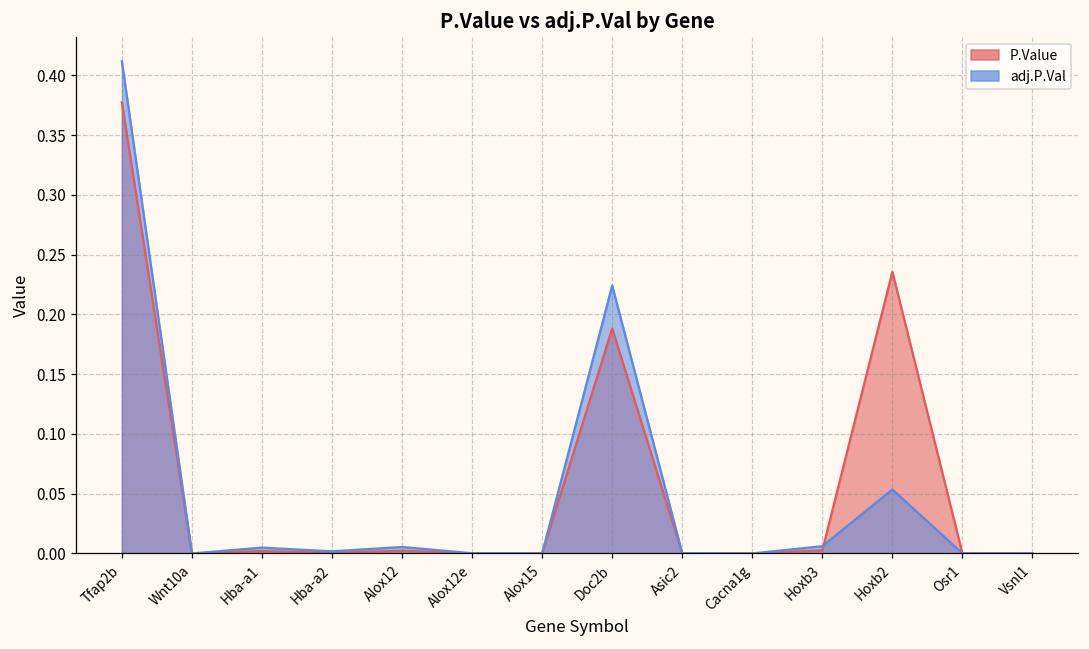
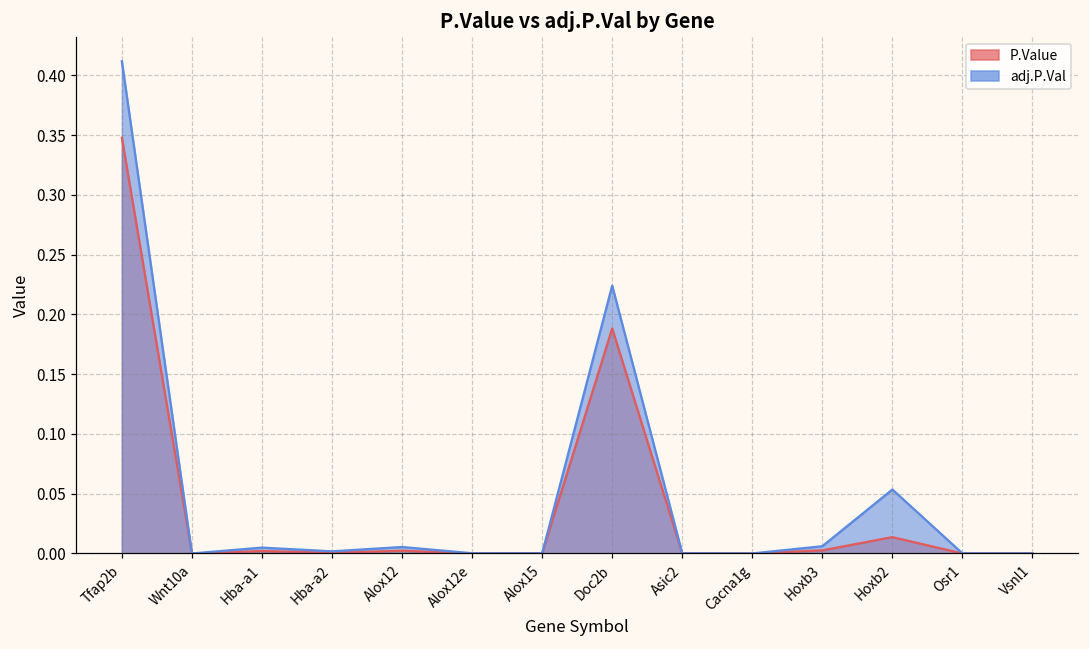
  {
    "P.Value": {
-     "Tfap2b": 0.377,
+     "Tfap2b": 0.348,
      "Hba-a1": 0.002,
      "Alox12": 0.002,
      "Doc2b": 0.188,
      "Hoxb3": 0.003,
-     "Hoxb2": 0.236
+     "Hoxb2": 0.014
    },
    "adj.P.Val": {
      "Tfap2b": 0.412,
      "Hba-a1": 0.005,
      "Alox12": 0.005,
      "Doc2b": 0.224,
      "Hoxb3": 0.006,
      "Hoxb2": 0.054
    }
  }
